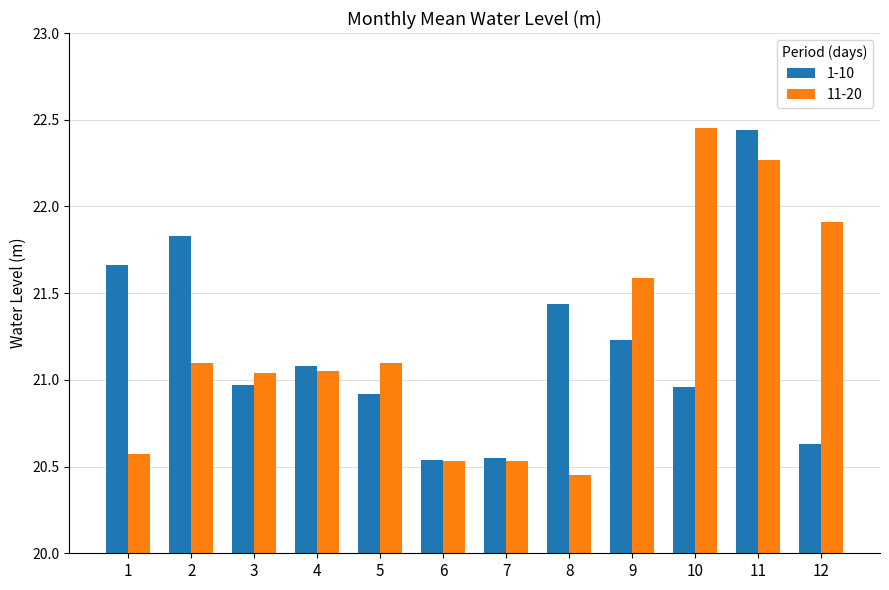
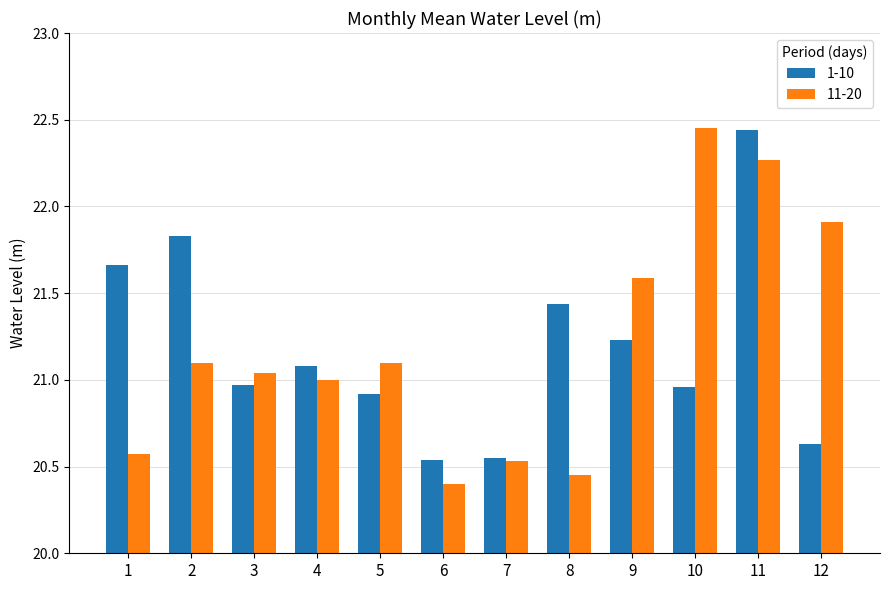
  {
    "1-10": {
      "1": 21.66,
      "2": 21.83,
      "3": 20.97,
      "4": 21.08,
      "5": 20.92,
      "6": 20.54,
      "7": 20.55,
      "8": 21.44,
      "9": 21.23,
      "10": 20.96,
      "11": 22.44,
      "12": 20.63
    },
    "11-20": {
      "1": 20.57,
      "2": 21.10,
      "3": 21.04,
-     "4": 21.05,
+     "4": 21.00,
      "5": 21.10,
-     "6": 20.53,
+     "6": 20.40,
      "7": 20.53,
      "8": 20.45,
      "9": 21.59,
      "10": 22.45,
      "11": 22.27,
      "12": 21.91
    }
  }
